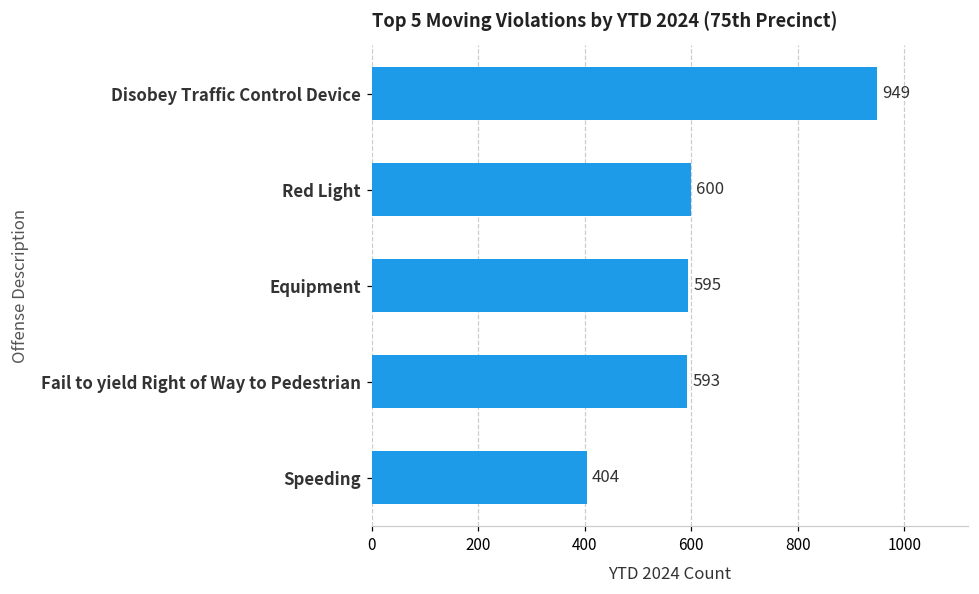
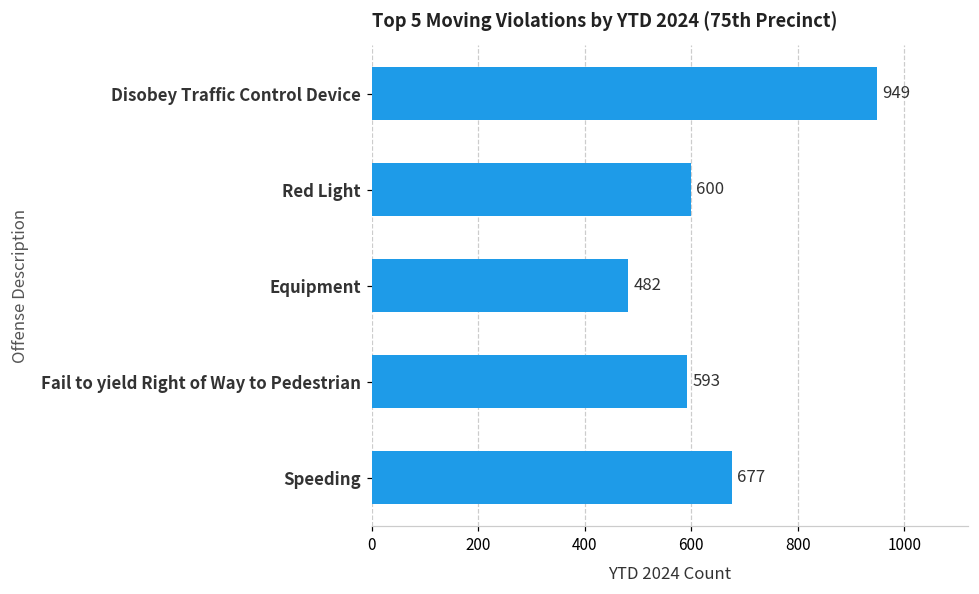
  {
    "Disobey Traffic Control Device": 949,
    "Red Light": 600,
-   "Equipment": 595,
+   "Equipment": 482,
    "Fail to yield Right of Way to Pedestrian": 593,
-   "Speeding": 404
+   "Speeding": 677
  }
